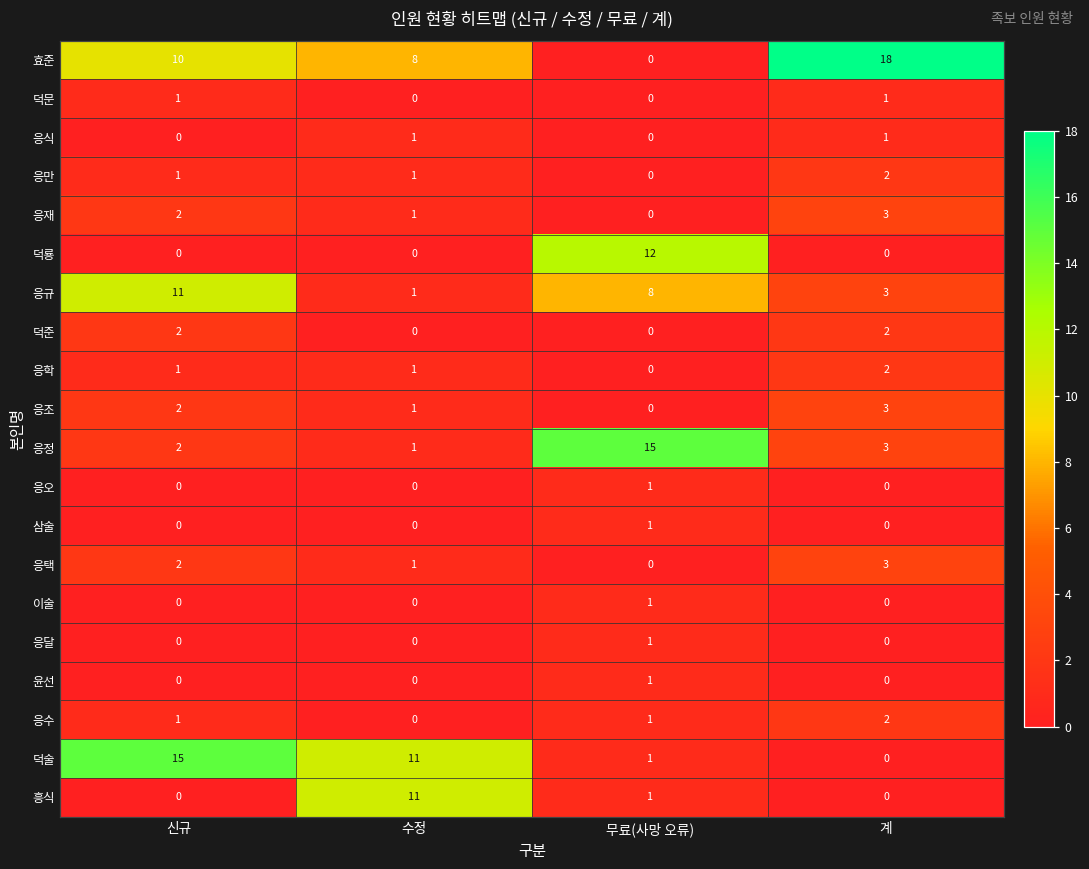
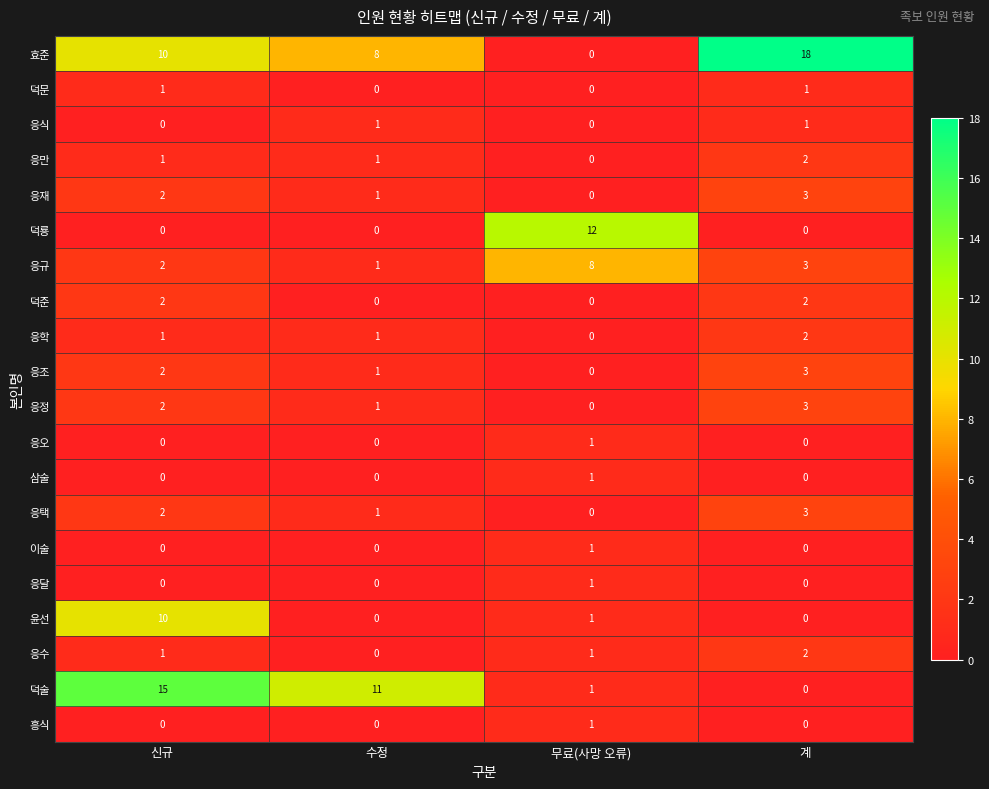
  {
    "효준": {
      "신규": 10,
      "수정": 8,
      "무료(사망 오류)": 0,
      "계": 18
    },
    "덕문": {
      "신규": 1,
      "수정": 0,
      "무료(사망 오류)": 0,
      "계": 1
    },
    "응식": {
      "신규": 0,
      "수정": 1,
      "무료(사망 오류)": 0,
      "계": 1
    },
    "응만": {
      "신규": 1,
      "수정": 1,
      "무료(사망 오류)": 0,
      "계": 2
    },
    "응재": {
      "신규": 2,
      "수정": 1,
      "무료(사망 오류)": 0,
      "계": 3
    },
    "덕룡": {
      "신규": 0,
      "수정": 0,
      "무료(사망 오류)": 12,
      "계": 0
    },
    "응규": {
-     "신규": 11,
+     "신규": 2,
      "수정": 1,
      "무료(사망 오류)": 8,
      "계": 3
    },
    "덕준": {
      "신규": 2,
      "수정": 0,
      "무료(사망 오류)": 0,
      "계": 2
    },
    "응학": {
      "신규": 1,
      "수정": 1,
      "무료(사망 오류)": 0,
      "계": 2
    },
    "응조": {
      "신규": 2,
      "수정": 1,
      "무료(사망 오류)": 0,
      "계": 3
    },
    "응정": {
      "신규": 2,
      "수정": 1,
-     "무료(사망 오류)": 15,
+     "무료(사망 오류)": 0,
      "계": 3
    },
    "응오": {
      "신규": 0,
      "수정": 0,
      "무료(사망 오류)": 1,
      "계": 0
    },
    "삼술": {
      "신규": 0,
      "수정": 0,
      "무료(사망 오류)": 1,
      "계": 0
    },
    "응택": {
      "신규": 2,
      "수정": 1,
      "무료(사망 오류)": 0,
      "계": 3
    },
    "이술": {
      "신규": 0,
      "수정": 0,
      "무료(사망 오류)": 1,
      "계": 0
    },
    "응달": {
      "신규": 0,
      "수정": 0,
      "무료(사망 오류)": 1,
      "계": 0
    },
    "윤선": {
-     "신규": 0,
+     "신규": 10,
      "수정": 0,
      "무료(사망 오류)": 1,
      "계": 0
    },
    "응수": {
      "신규": 1,
      "수정": 0,
      "무료(사망 오류)": 1,
      "계": 2
    },
    "덕술": {
      "신규": 15,
      "수정": 11,
      "무료(사망 오류)": 1,
      "계": 0
    },
    "흥식": {
      "신규": 0,
-     "수정": 11,
+     "수정": 0,
      "무료(사망 오류)": 1,
      "계": 0
    }
  }
